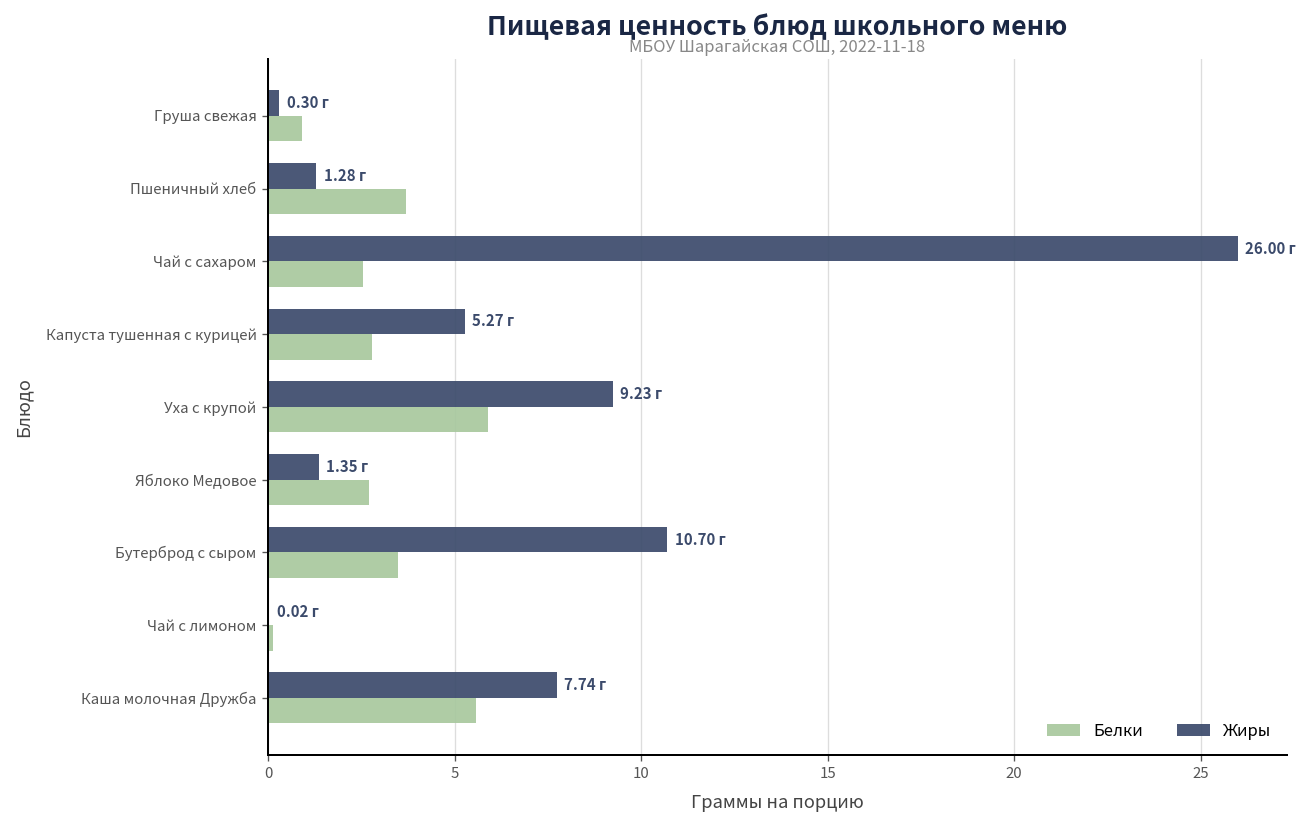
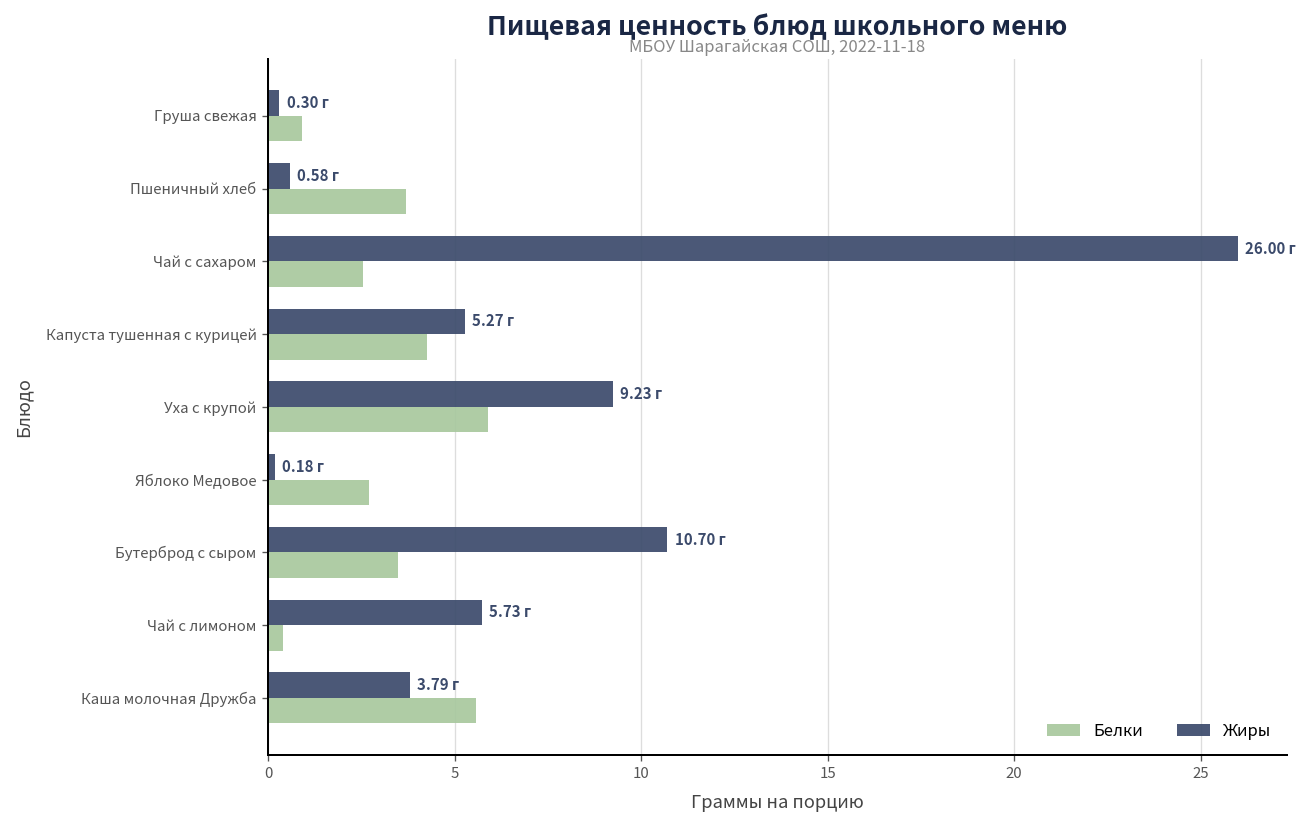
  {
    "Белки": {
      "Груша свежая": 0.9,
      "Пшеничный хлеб": 3.7,
      "Чай с сахаром": 2.6,
-     "Капуста тушенная с курицей": 2.8,
+     "Капуста тушенная с курицей": 4.3,
      "Уха с крупой": 5.9,
      "Яблоко Медовое": 2.7,
      "Бутерброд с сыром": 3.5,
-     "Чай с лимоном": 0.1,
+     "Чай с лимоном": 0.4,
      "Каша молочная Дружба": 5.6
    },
    "Жиры": {
      "Груша свежая": 0.30,
-     "Пшеничный хлеб": 1.28,
+     "Пшеничный хлеб": 0.58,
      "Чай с сахаром": 26.00,
      "Капуста тушенная с курицей": 5.27,
      "Уха с крупой": 9.23,
-     "Яблоко Медовое": 1.35,
+     "Яблоко Медовое": 0.18,
      "Бутерброд с сыром": 10.70,
-     "Чай с лимоном": 0.02,
-     "Каша молочная Дружба": 7.74
+     "Чай с лимоном": 5.73,
+     "Каша молочная Дружба": 3.79
    }
  }
